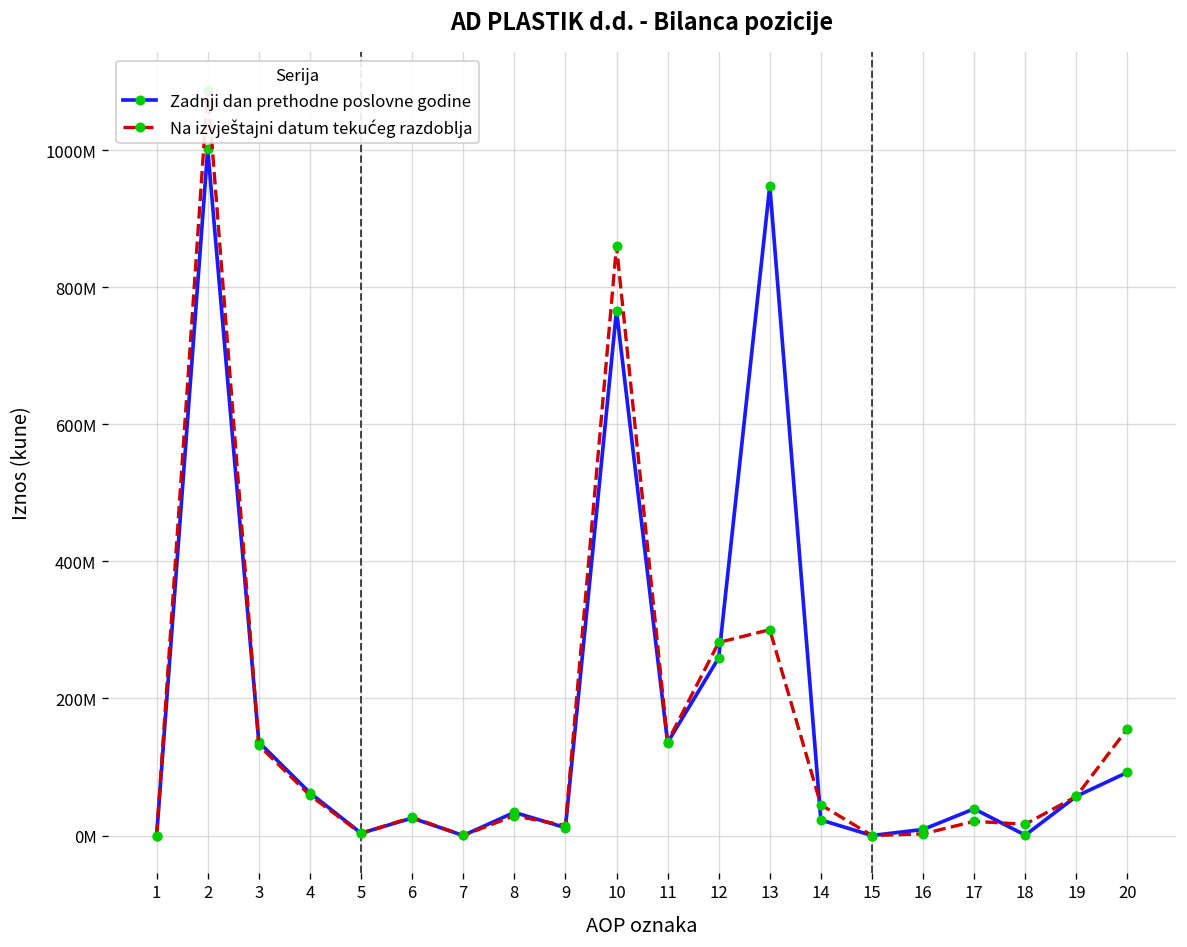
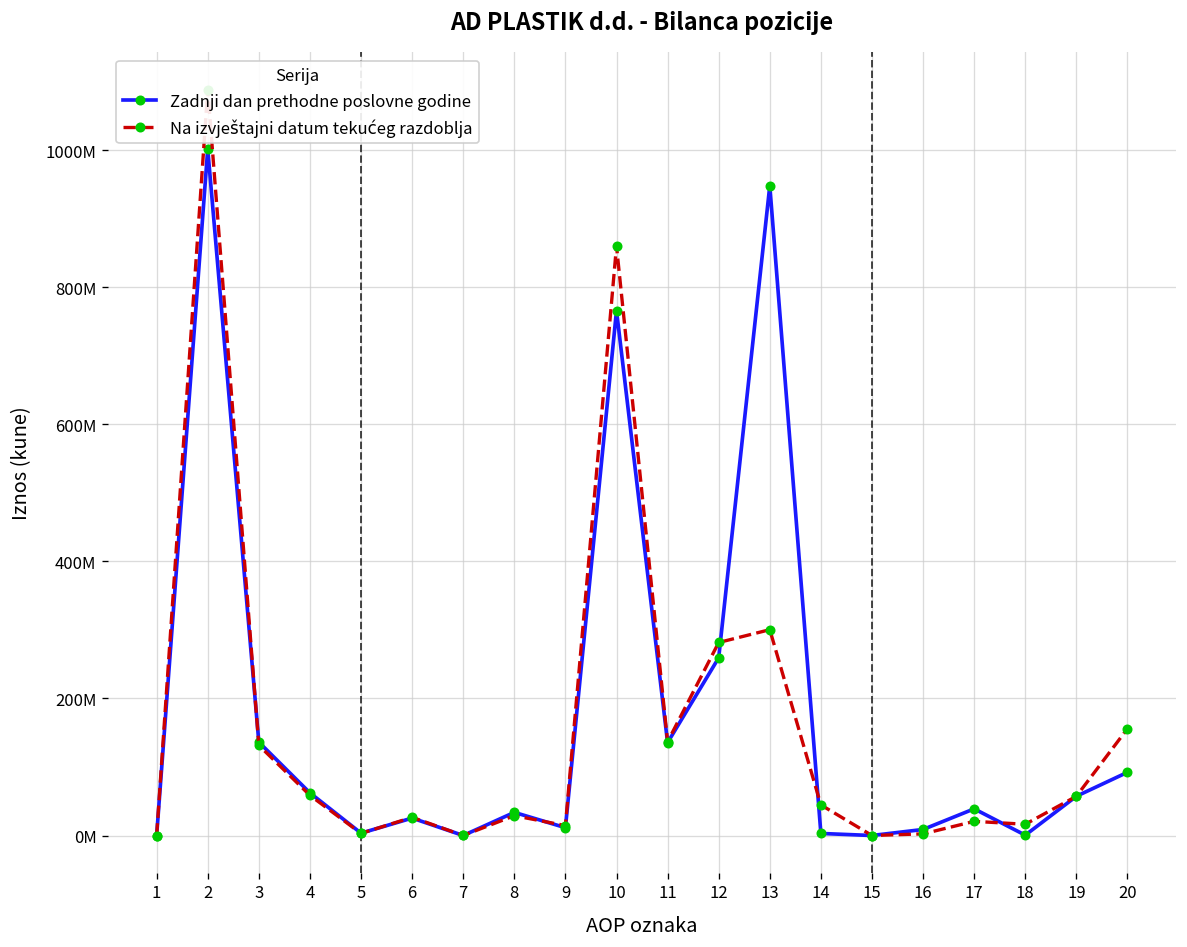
  {
    "Zadnji dan prethodne poslovne godine": {
      "2": 1000000000,
      "3": 140000000,
      "8": 30000000,
      "10": 770000000,
      "12": 260000000,
      "13": 950000000,
-     "14": 20000000,
+     "14": 0,
      "16": 10000000,
      "17": 40000000,
      "18": 0,
      "20": 90000000
    },
    "Na izvještajni datum tekućeg razdoblja": {
      "3": 130000000,
      "8": 30000000,
      "10": 860000000,
      "12": 280000000,
      "13": 300000000,
      "14": 40000000,
      "16": 0,
      "17": 20000000,
      "18": 20000000,
      "20": 160000000
    }
  }
